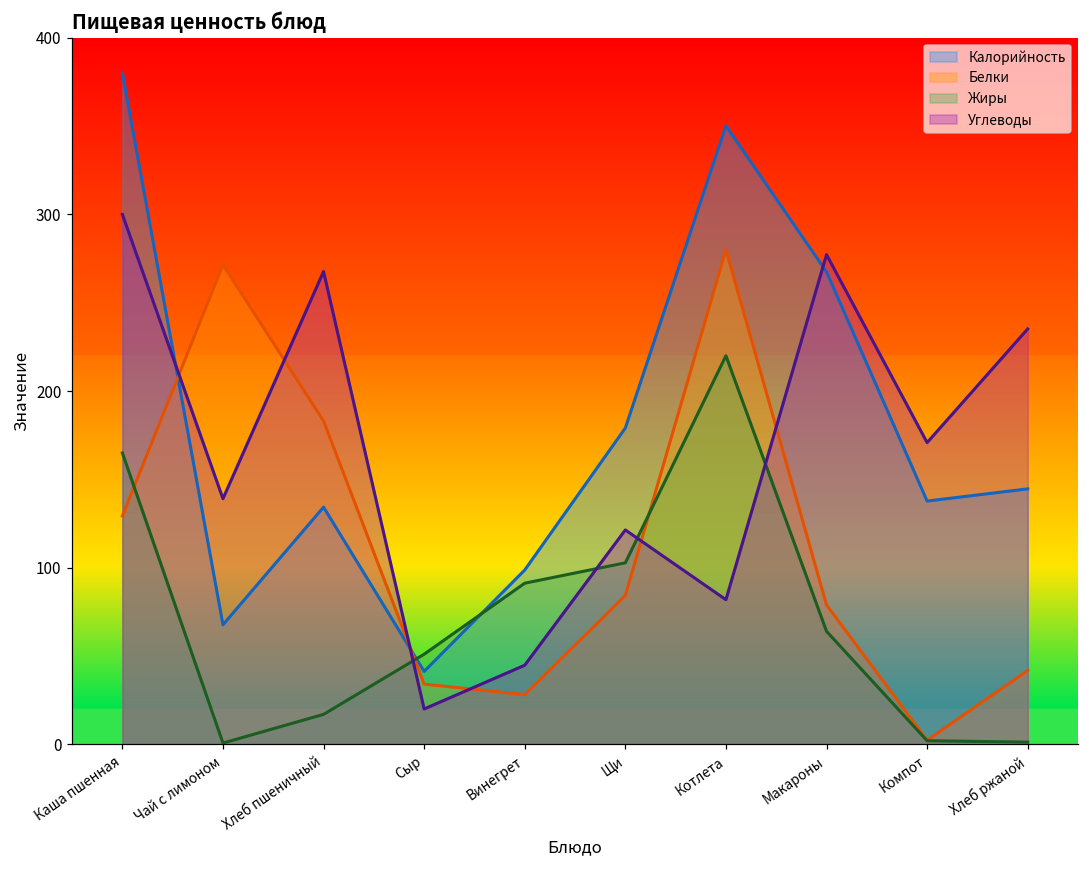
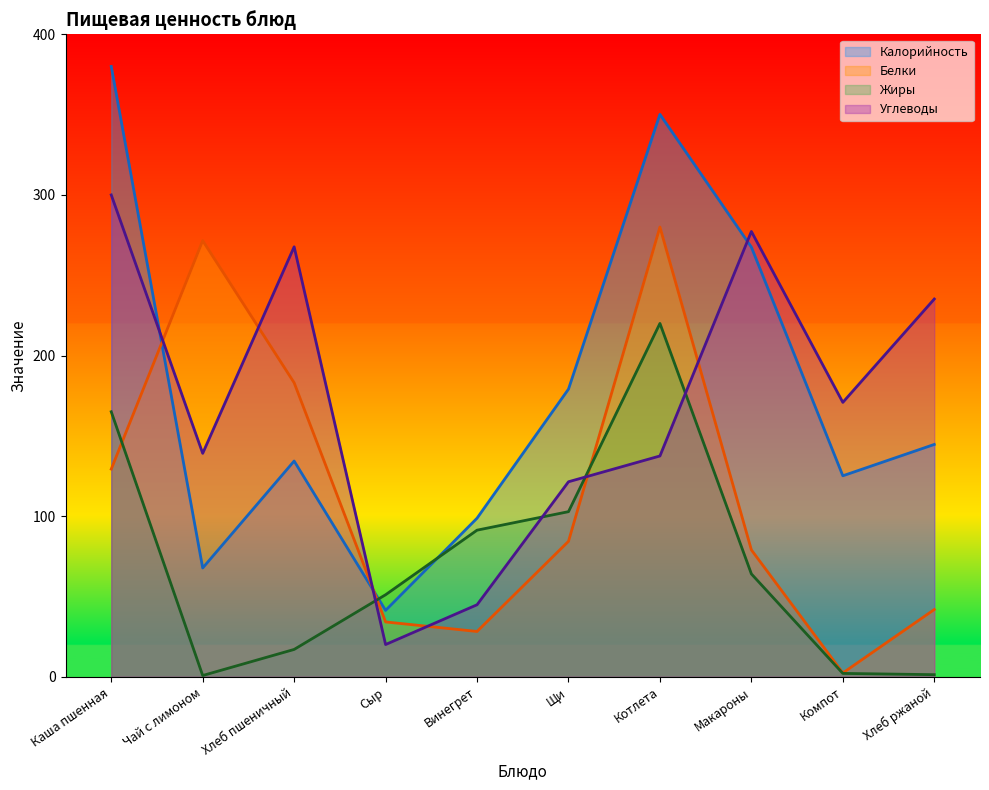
  {
    "Калорийность": {
      "Каша пшенная": 380,
      "Чай с лимоном": 68,
      "Хлеб пшеничный": 134,
      "Сыр": 41,
      "Винегрет": 99,
      "Щи": 179,
      "Котлета": 350,
      "Макароны": 267,
-     "Компот": 138,
+     "Компот": 125,
      "Хлеб ржаной": 145
    },
    "Белки": {
      "Каша пшенная": 129,
      "Чай с лимоном": 272,
      "Хлеб пшеничный": 183,
      "Сыр": 34,
      "Винегрет": 28,
      "Щи": 84,
      "Котлета": 280,
      "Макароны": 79,
      "Хлеб ржаной": 42
    },
    "Жиры": {
      "Каша пшенная": 165,
      "Чай с лимоном": 1,
      "Хлеб пшеничный": 17,
      "Сыр": 51,
      "Винегрет": 91,
      "Щи": 103,
      "Котлета": 220,
      "Макароны": 64,
      "Хлеб ржаной": 1
    },
    "Углеводы": {
      "Каша пшенная": 300,
      "Чай с лимоном": 139,
      "Хлеб пшеничный": 268,
      "Сыр": 20,
      "Винегрет": 45,
      "Щи": 121,
-     "Котлета": 82,
+     "Котлета": 137,
      "Макароны": 277,
      "Компот": 171,
      "Хлеб ржаной": 235
    }
  }
